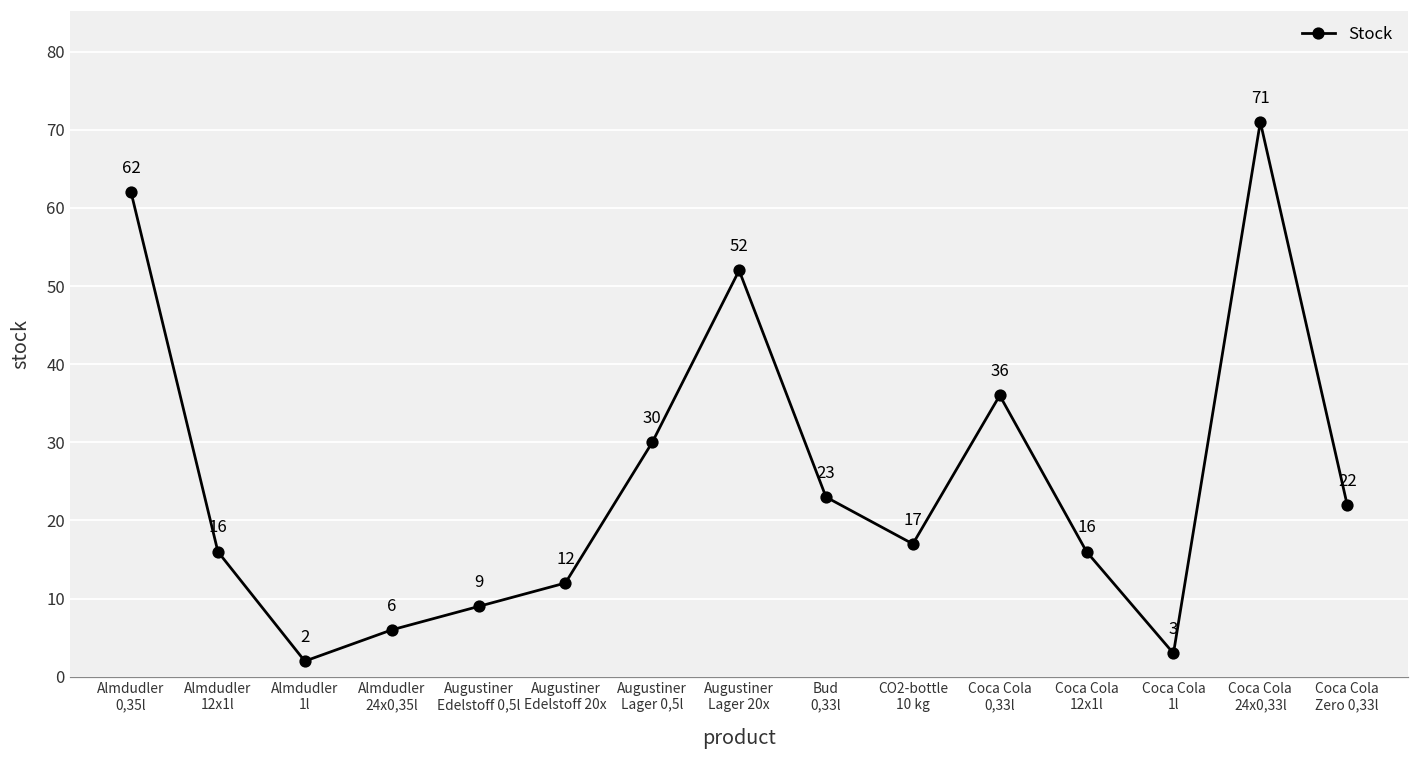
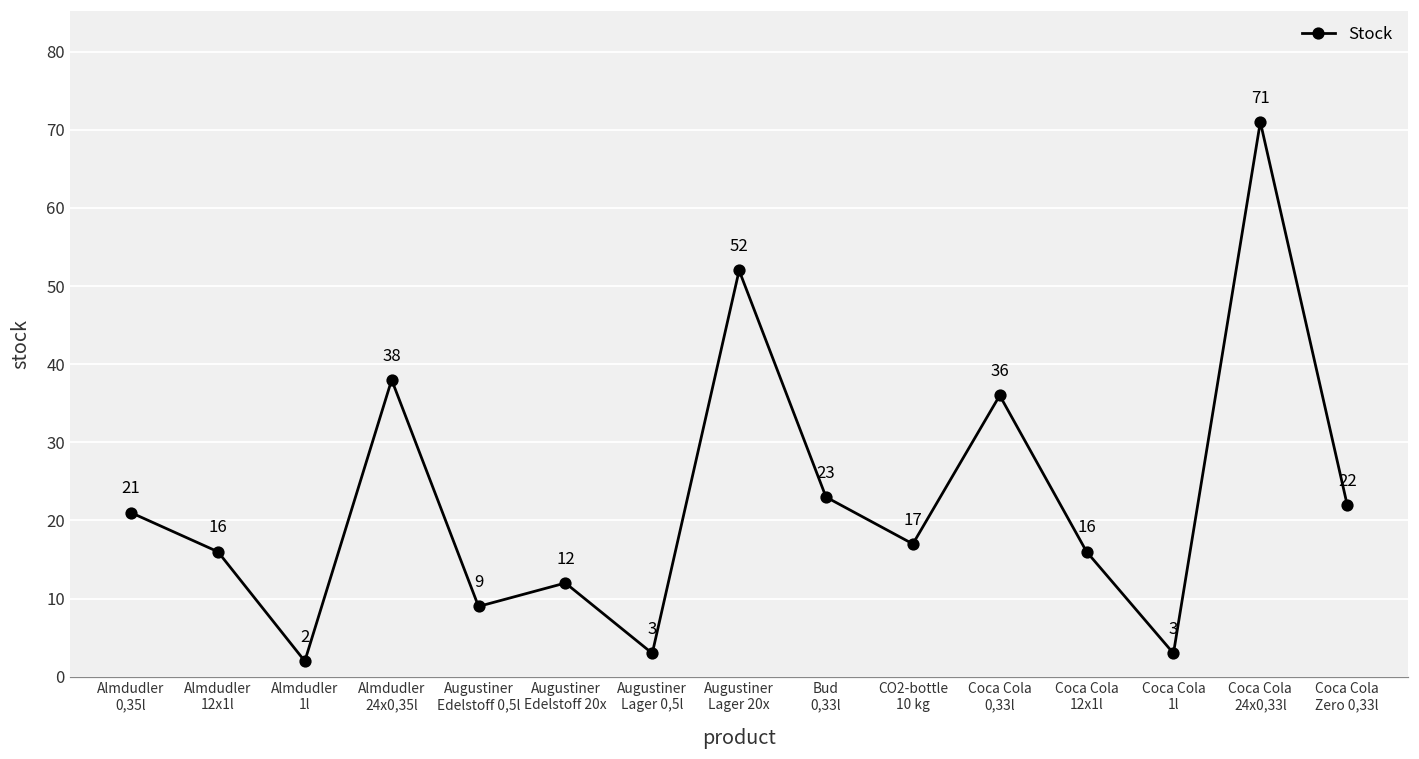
  {
-   "Almdudler 0,35l": 62,
+   "Almdudler 0,35l": 21,
    "Almdudler 12x1l": 16,
    "Almdudler 1l": 2,
-   "Almdudler 24x0,35l": 6,
+   "Almdudler 24x0,35l": 38,
    "Augustiner Edelstoff 0,5l": 9,
    "Augustiner Edelstoff 20x": 12,
-   "Augustiner Lager 0,5l": 30,
+   "Augustiner Lager 0,5l": 3,
    "Augustiner Lager 20x": 52,
    "Bud 0,33l": 23,
    "CO2-bottle 10 kg": 17,
    "Coca Cola 0,33l": 36,
    "Coca Cola 12x1l": 16,
    "Coca Cola 1l": 3,
    "Coca Cola 24x0,33l": 71,
    "Coca Cola Zero 0,33l": 22
  }
